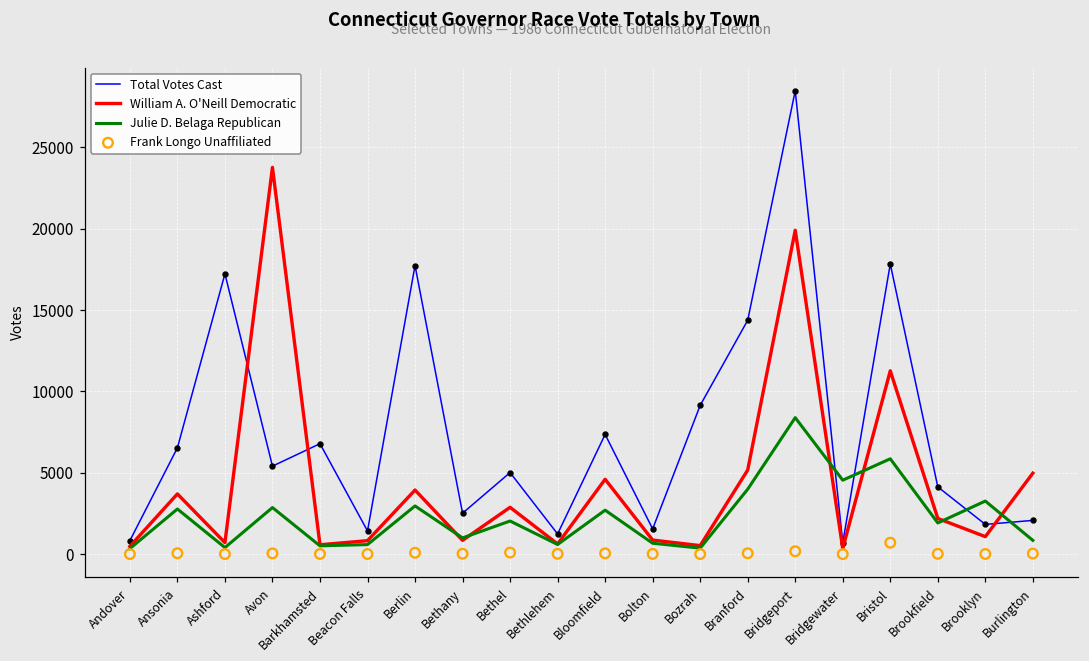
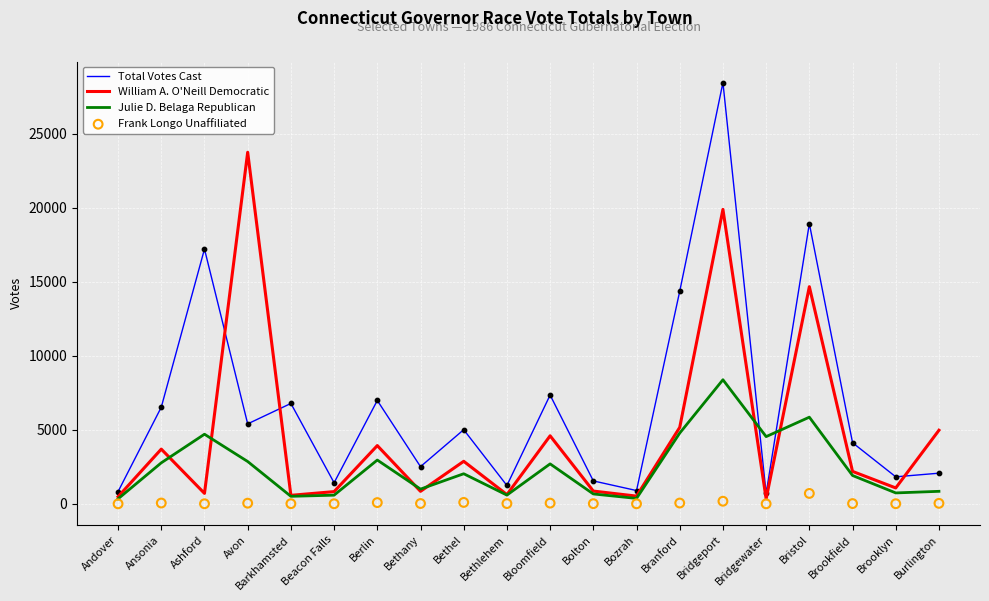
  {
    "Total Votes Cast": {
      "Andover": 800,
      "Ansonia": 6500,
      "Ashford": 17200,
      "Avon": 5400,
      "Barkhamsted": 6800,
      "Beacon Falls": 1400,
-     "Berlin": 17700,
+     "Berlin": 7000,
      "Bethany": 2500,
      "Bethel": 5000,
      "Bethlehem": 1200,
      "Bloomfield": 7400,
      "Bolton": 1600,
-     "Bozrah": 9100,
+     "Bozrah": 900,
      "Branford": 14400,
      "Bridgeport": 28500,
      "Bridgewater": 700,
-     "Bristol": 17800,
+     "Bristol": 18900,
      "Brookfield": 4100,
      "Brooklyn": 1800,
      "Burlington": 2100
    },
    "William A. O'Neill Democratic": {
      "Ansonia": 3700,
      "Ashford": 700,
      "Avon": 23800,
      "Beacon Falls": 800,
      "Berlin": 3900,
      "Bethel": 2900,
      "Bloomfield": 4600,
      "Bolton": 900,
      "Branford": 5200,
      "Bridgeport": 19900,
      "Bridgewater": 300,
-     "Bristol": 11300,
+     "Bristol": 14700,
      "Brookfield": 2200,
      "Brooklyn": 1100,
      "Burlington": 5000
    },
    "Julie D. Belaga Republican": {
      "Ansonia": 2800,
-     "Ashford": 400,
+     "Ashford": 4700,
      "Avon": 2900,
      "Beacon Falls": 600,
      "Berlin": 3000,
      "Bethel": 2000,
      "Bloomfield": 2700,
      "Bolton": 700,
-     "Branford": 4000,
+     "Branford": 4800,
      "Bridgeport": 8400,
      "Bridgewater": 4500,
      "Bristol": 5900,
      "Brookfield": 1900,
-     "Brooklyn": 3300,
+     "Brooklyn": 700,
      "Burlington": 800
    }
  }
